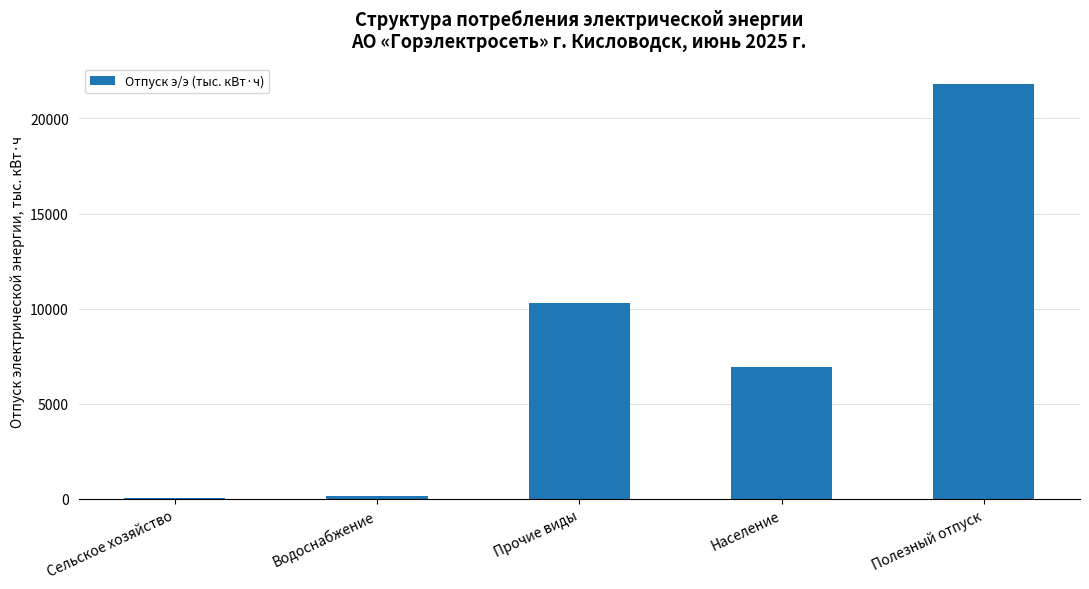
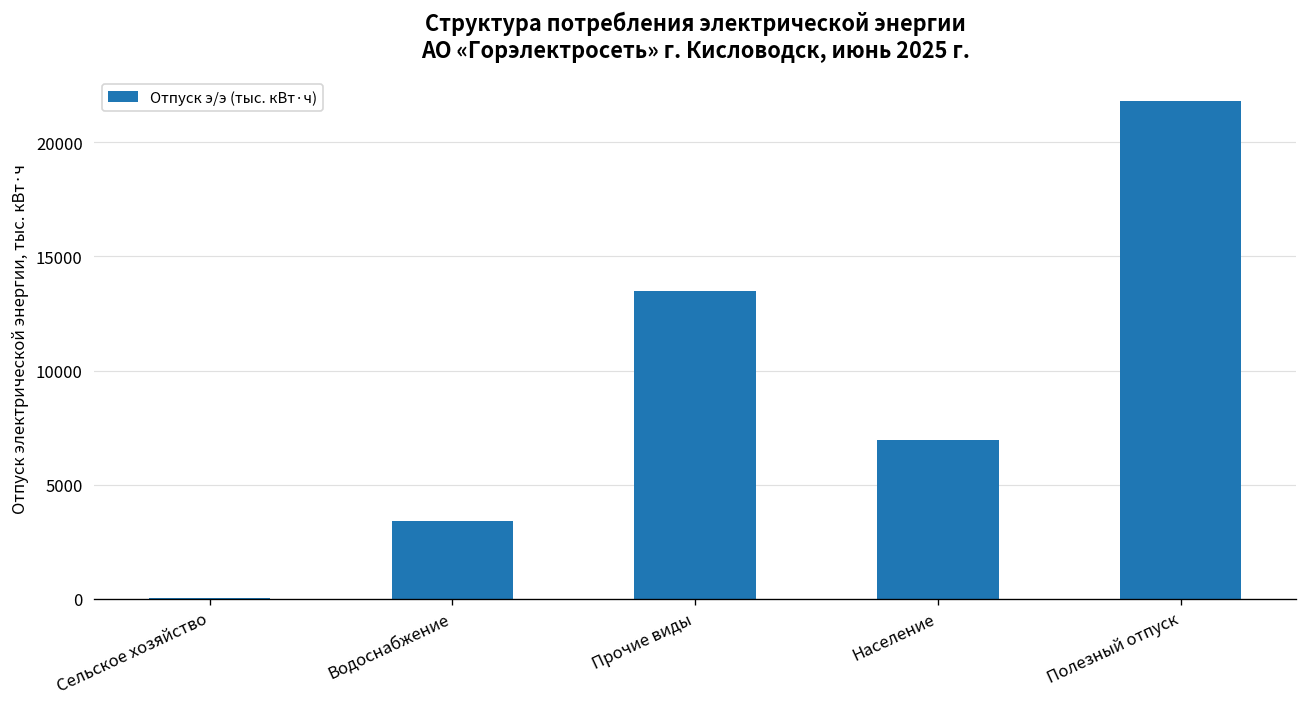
  {
-   "Водоснабжение": 200,
-   "Прочие виды": 10300,
+   "Водоснабжение": 3400,
+   "Прочие виды": 13500,
    "Население": 7000,
    "Полезный отпуск": 21800
  }
